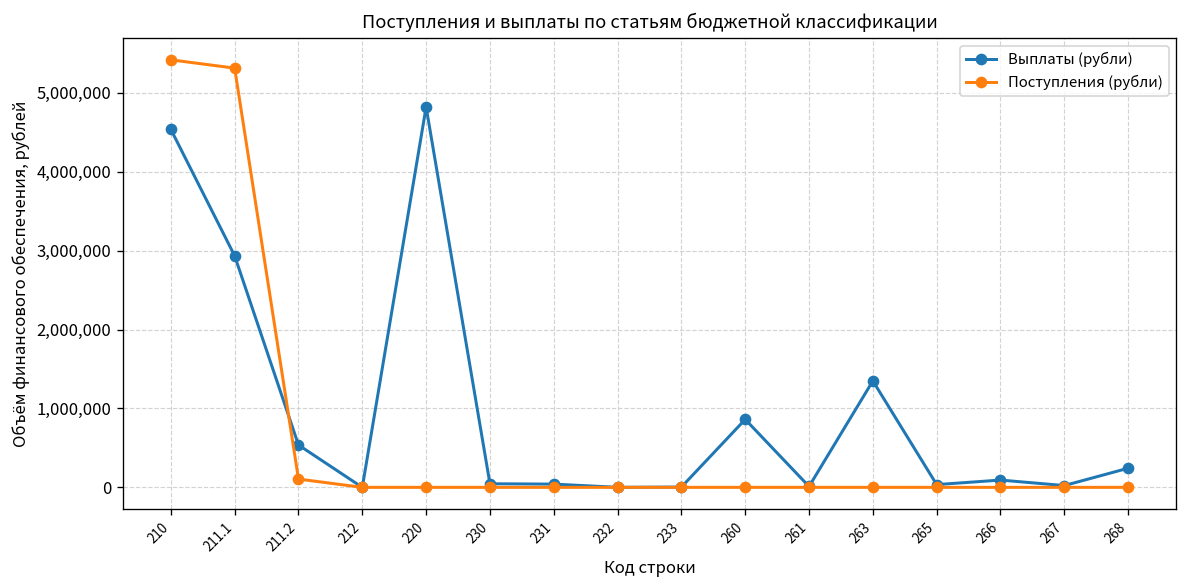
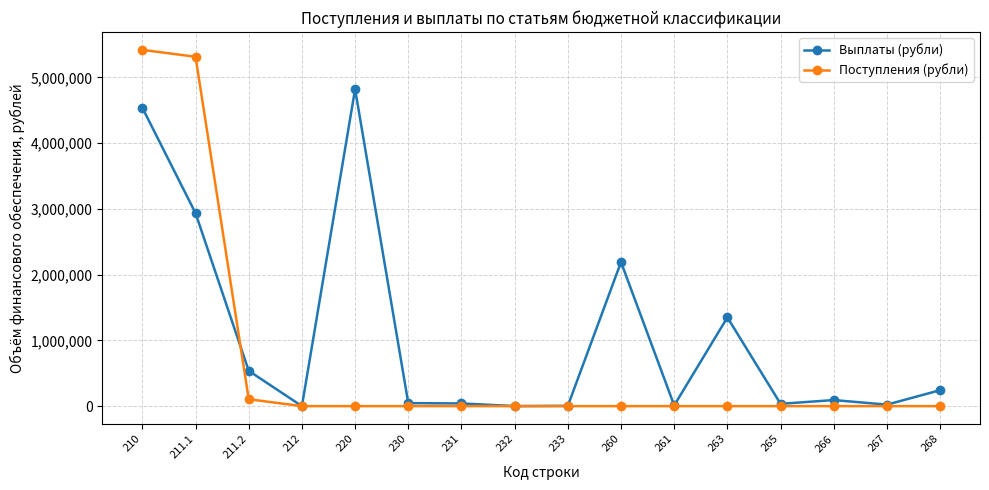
  {
    "Выплаты (рубли)": {
      "210": "4,500,000",
      "211.1": "2,900,000",
      "211.2": "500,000",
      "220": "4,800,000",
      "230": "0",
      "231": "0",
-     "260": "900,000",
+     "260": "2,200,000",
      "263": "1,300,000",
      "266": "100,000",
      "268": "200,000"
    },
    "Поступления (рубли)": {
      "210": "5,400,000",
      "211.1": "5,300,000",
      "211.2": "100,000",
      "220": "0",
      "230": "0",
      "231": "0",
      "260": "0",
      "263": "0",
      "266": "0",
      "268": "0"
    }
  }
